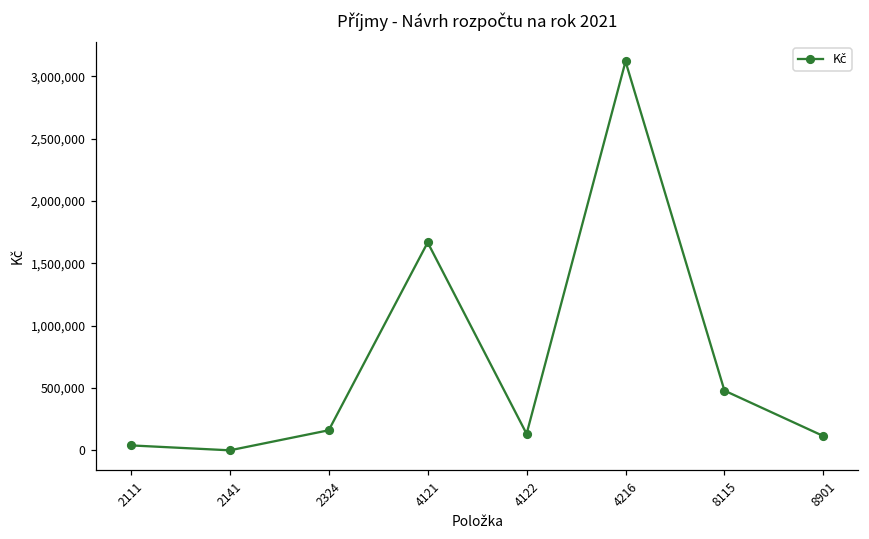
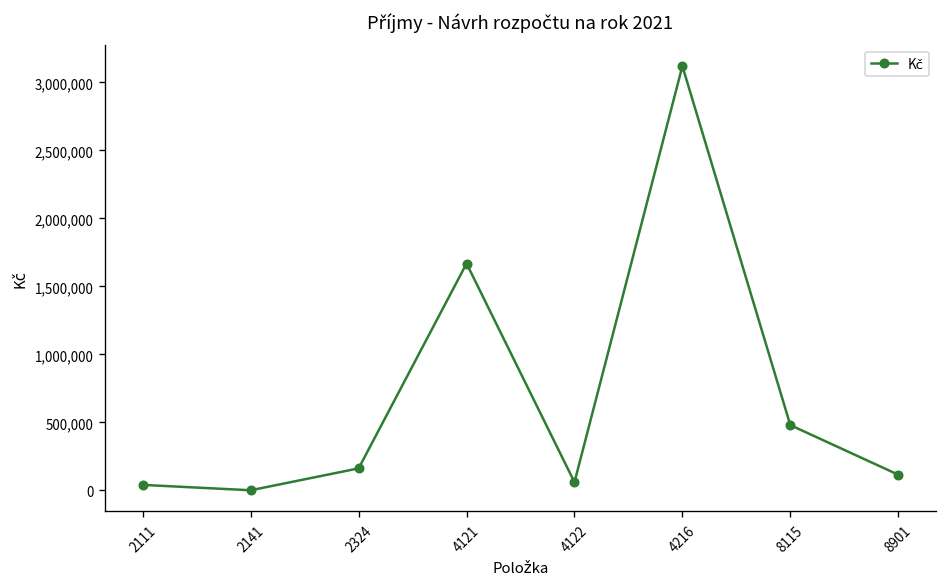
  {
    "2111": "40,000",
    "2141": "0",
    "2324": "160,000",
    "4121": "1,670,000",
-   "4122": "130,000",
+   "4122": "60,000",
    "4216": "3,120,000",
    "8115": "480,000",
    "8901": "120,000"
  }
